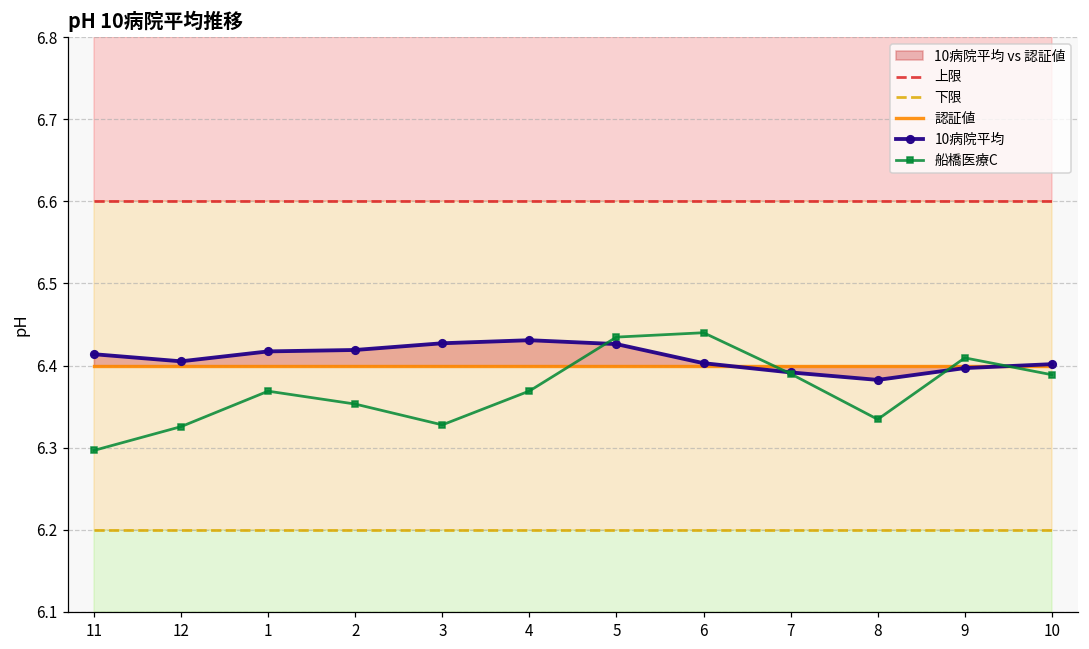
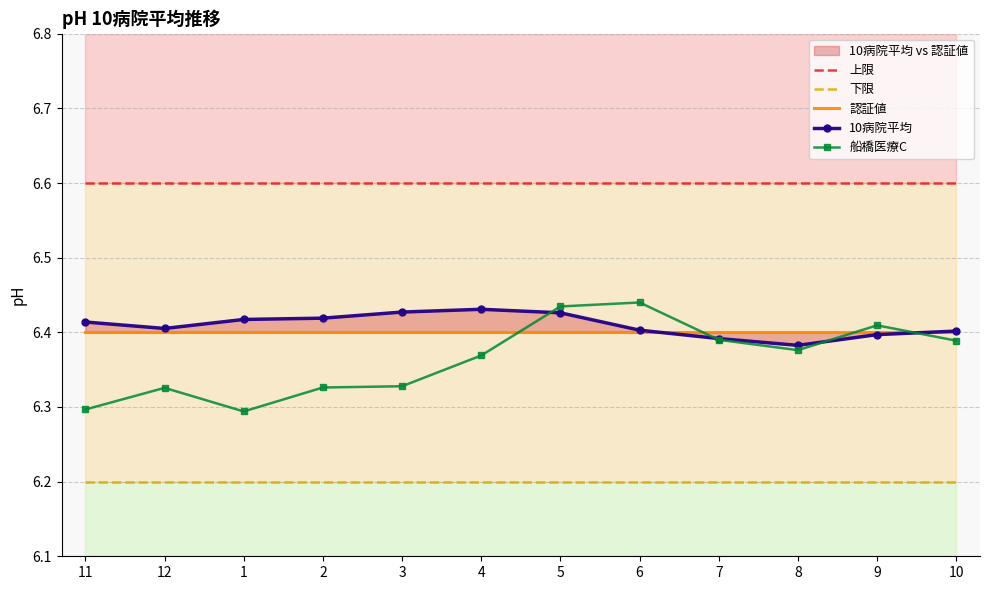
  {
    "10病院平均": {
      "8": 6.38
    },
    "船橋医療C": {
      "11": 6.30,
      "12": 6.33,
-     "1": 6.37,
-     "2": 6.35,
+     "1": 6.29,
+     "2": 6.33,
      "3": 6.33,
      "4": 6.37,
      "5": 6.43,
      "6": 6.44,
-     "8": 6.33,
+     "8": 6.38,
      "9": 6.41,
      "10": 6.39
    }
  }
